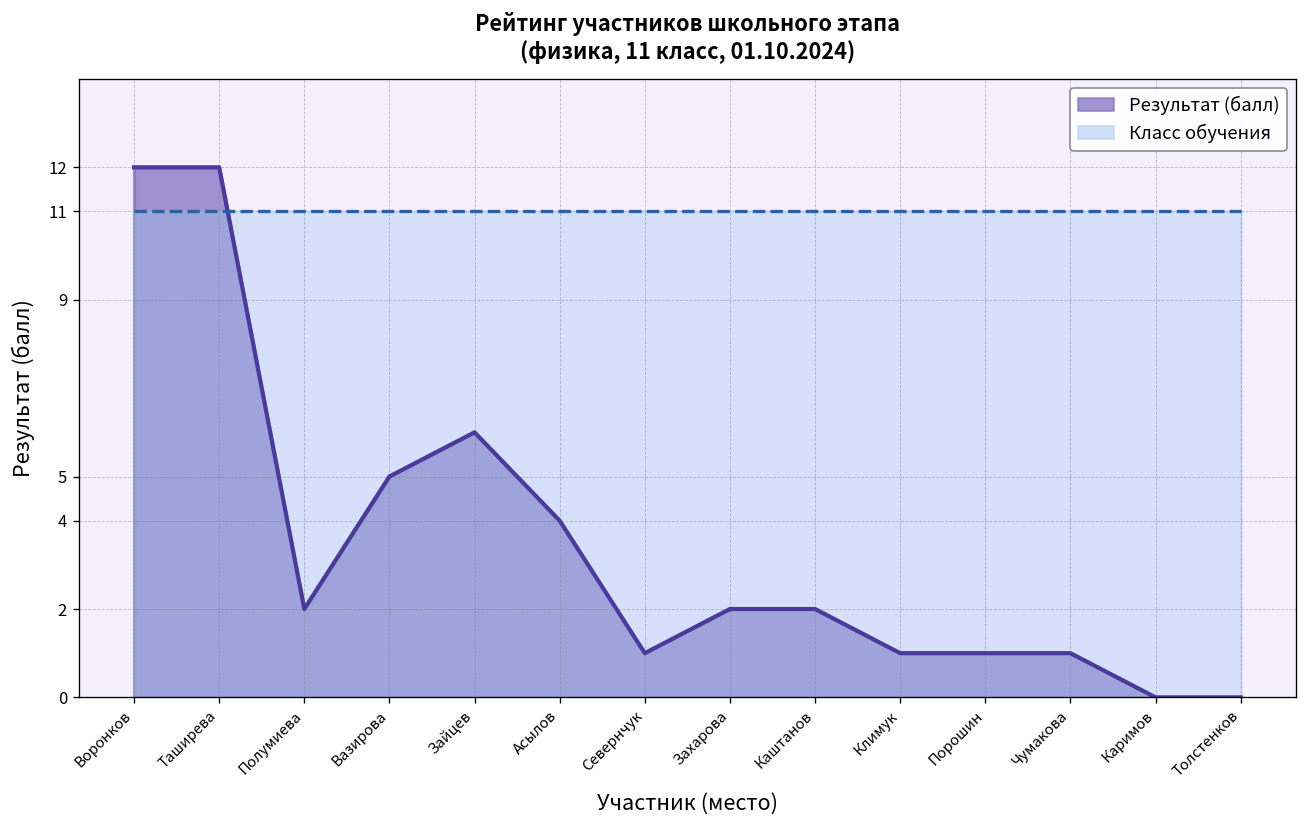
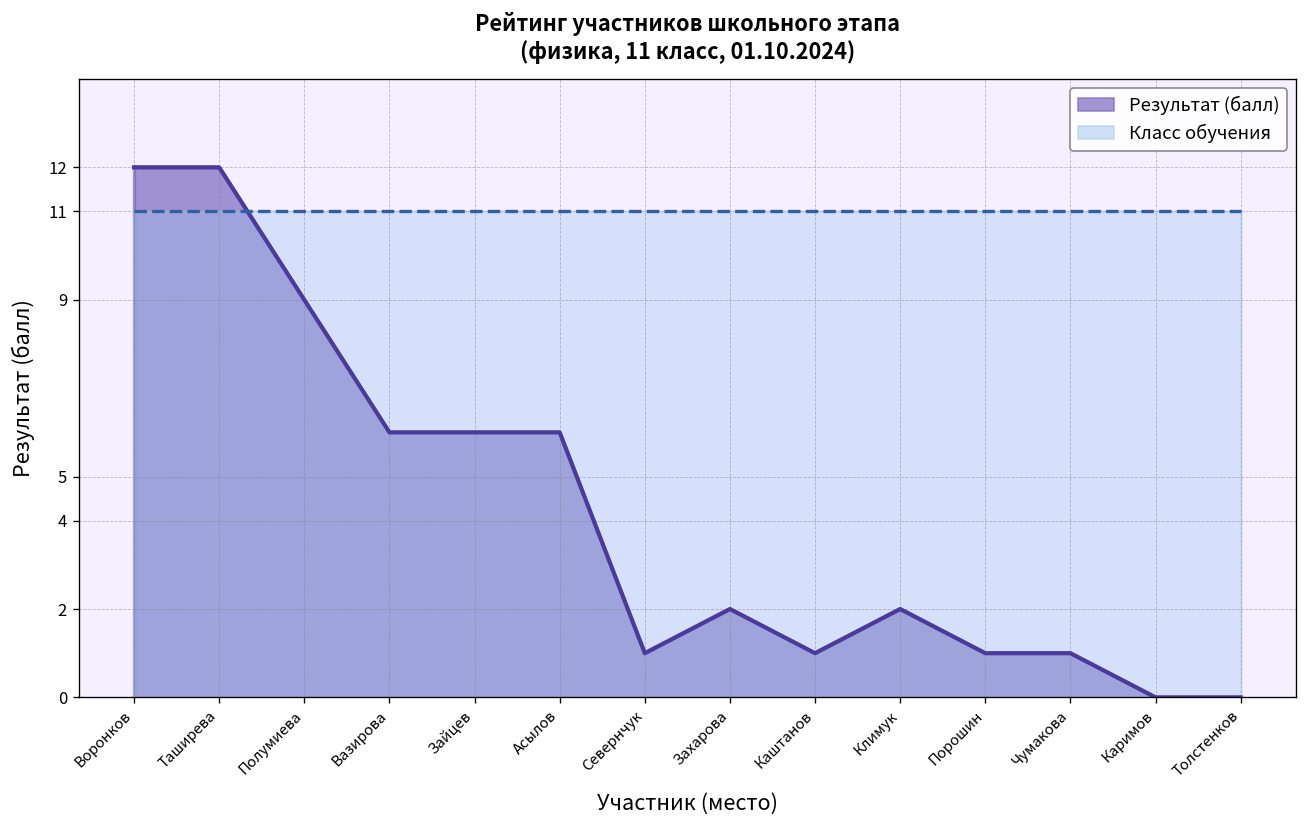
  {
    "Результат (балл)": {
      "Воронков": 12,
      "Таширева": 12,
-     "Полумиева": 2,
-     "Вазирова": 5,
+     "Полумиева": 9,
+     "Вазирова": 6,
      "Зайцев": 6,
-     "Асылов": 4,
+     "Асылов": 6,
      "Севернчук": 1,
      "Захарова": 2,
-     "Каштанов": 2,
-     "Климук": 1,
+     "Каштанов": 1,
+     "Климук": 2,
      "Порошин": 1,
      "Чумакова": 1,
      "Каримов": 0,
      "Толстенков": 0
    },
    "Класс обучения": {
      "Воронков": 11,
      "Таширева": 11,
      "Полумиева": 11,
      "Вазирова": 11,
      "Зайцев": 11,
      "Асылов": 11,
      "Севернчук": 11,
      "Захарова": 11,
      "Каштанов": 11,
      "Климук": 11,
      "Порошин": 11,
      "Чумакова": 11,
      "Каримов": 11,
      "Толстенков": 11
    }
  }
